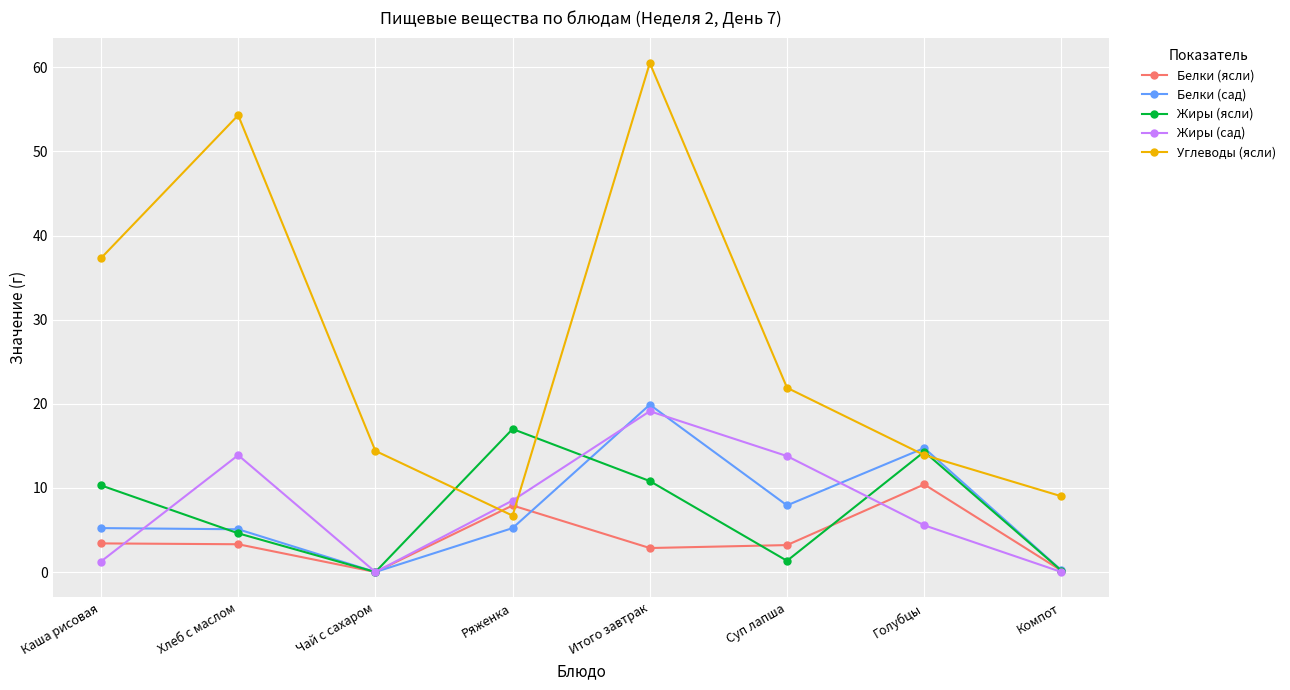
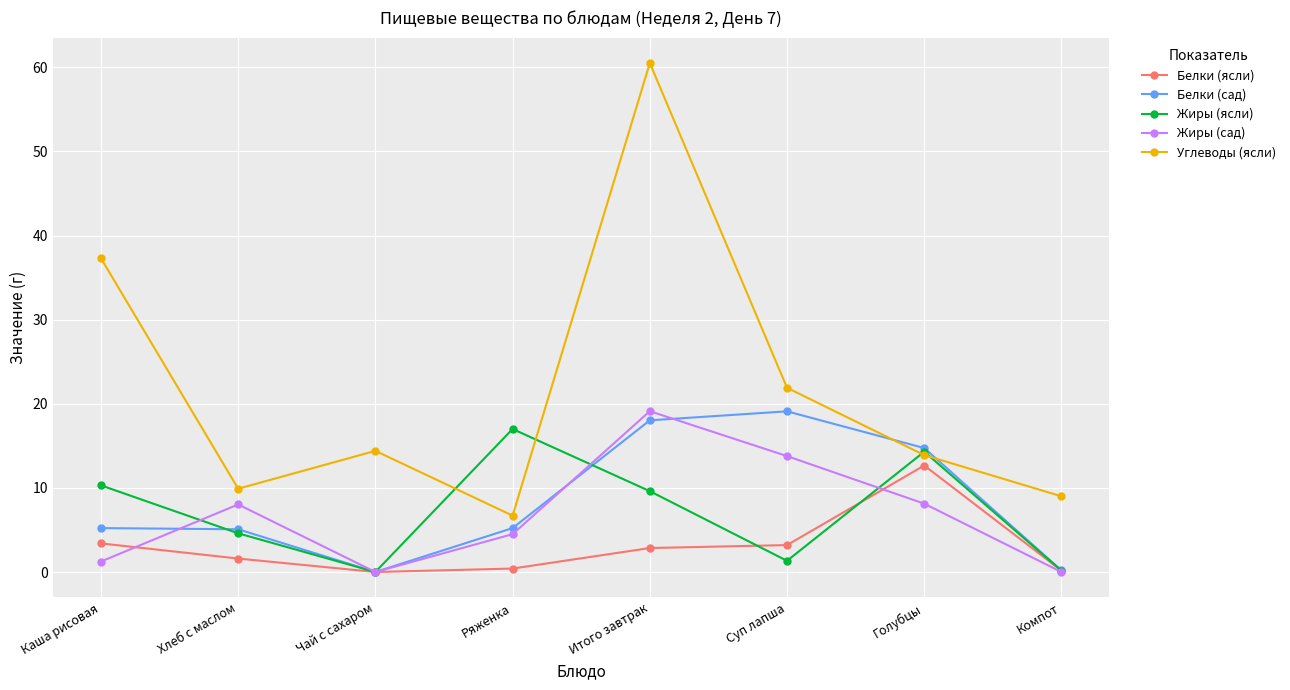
  {
    "Белки (ясли)": {
      "Каша рисовая": 3,
-     "Хлеб с маслом": 3,
-     "Ряженка": 8,
+     "Хлеб с маслом": 2,
+     "Ряженка": 0,
      "Итого завтрак": 3,
      "Суп лапша": 3,
-     "Голубцы": 10
+     "Голубцы": 13
    },
    "Белки (сад)": {
      "Каша рисовая": 5,
      "Хлеб с маслом": 5,
      "Ряженка": 5,
-     "Итого завтрак": 20,
-     "Суп лапша": 8,
+     "Итого завтрак": 18,
+     "Суп лапша": 19,
      "Голубцы": 15
    },
    "Жиры (ясли)": {
      "Каша рисовая": 10,
      "Хлеб с маслом": 5,
      "Ряженка": 17,
-     "Итого завтрак": 11,
+     "Итого завтрак": 10,
      "Суп лапша": 1,
      "Голубцы": 14
    },
    "Жиры (сад)": {
      "Каша рисовая": 1,
-     "Хлеб с маслом": 14,
-     "Ряженка": 9,
+     "Хлеб с маслом": 8,
+     "Ряженка": 5,
      "Итого завтрак": 19,
      "Суп лапша": 14,
-     "Голубцы": 6
+     "Голубцы": 8
    },
    "Углеводы (ясли)": {
      "Каша рисовая": 37,
-     "Хлеб с маслом": 54,
+     "Хлеб с маслом": 10,
      "Чай с сахаром": 14,
      "Ряженка": 7,
      "Итого завтрак": 61,
      "Суп лапша": 22,
      "Голубцы": 14,
      "Компот": 9
    }
  }
